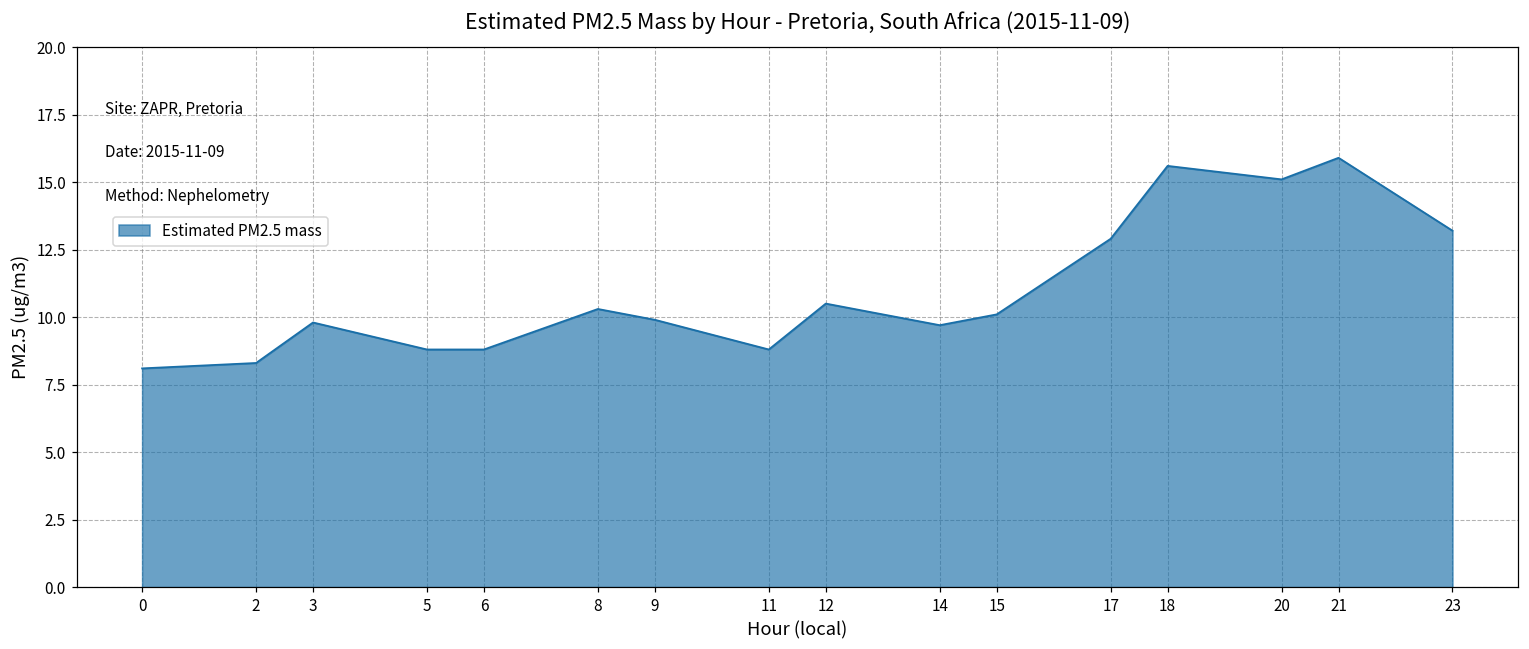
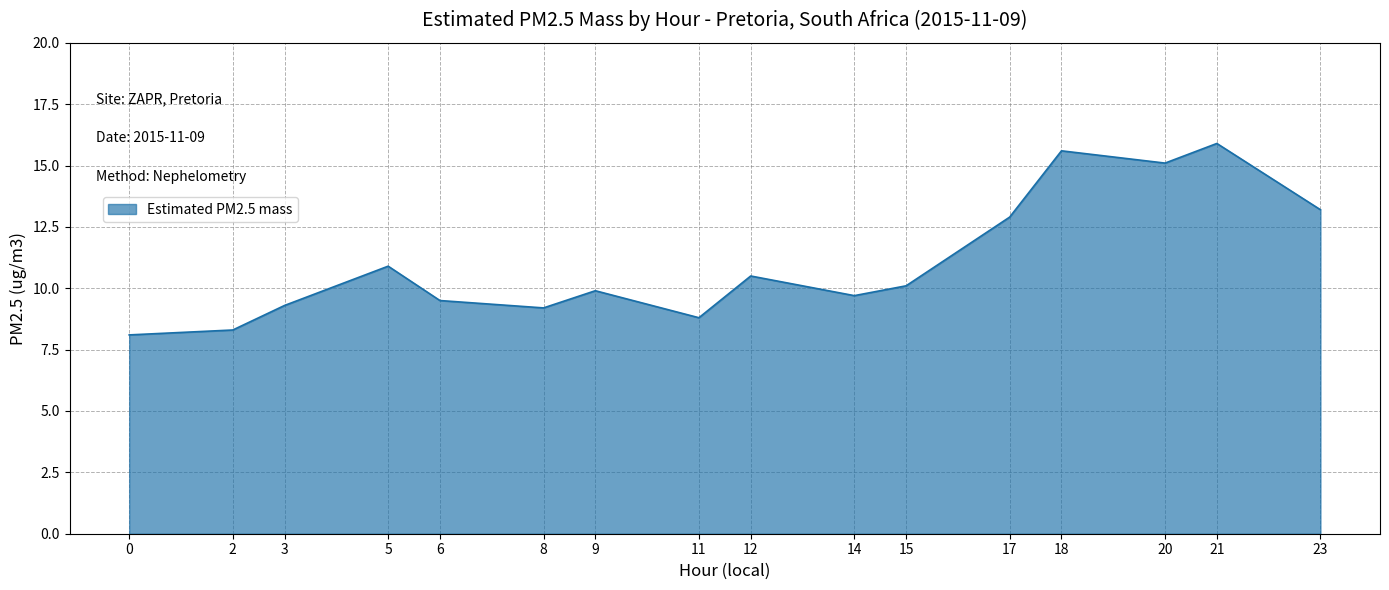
  {
    "0": 8.1,
    "2": 8.3,
-   "3": 9.8,
-   "5": 8.8,
-   "6": 8.8,
-   "8": 10.3,
+   "3": 9.3,
+   "5": 10.9,
+   "6": 9.5,
+   "8": 9.2,
    "9": 9.9,
    "11": 8.8,
    "12": 10.5,
    "14": 9.7,
    "15": 10.1,
    "17": 12.9,
    "18": 15.6,
    "20": 15.1,
    "21": 15.9,
    "23": 13.2
  }
